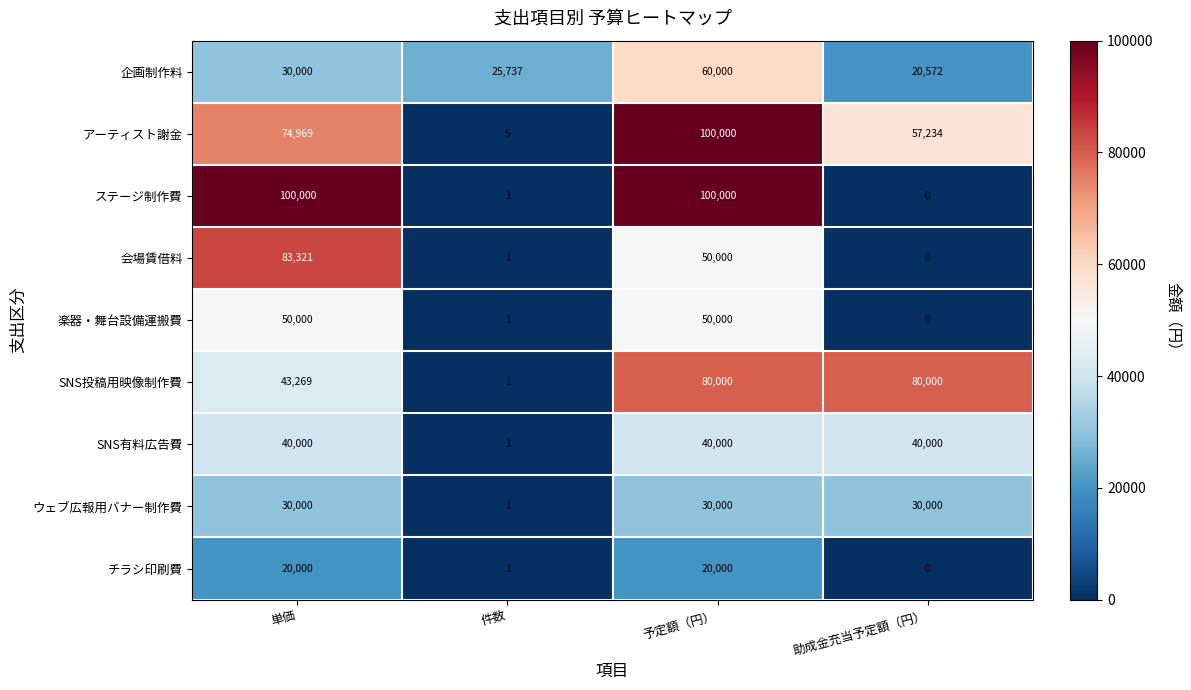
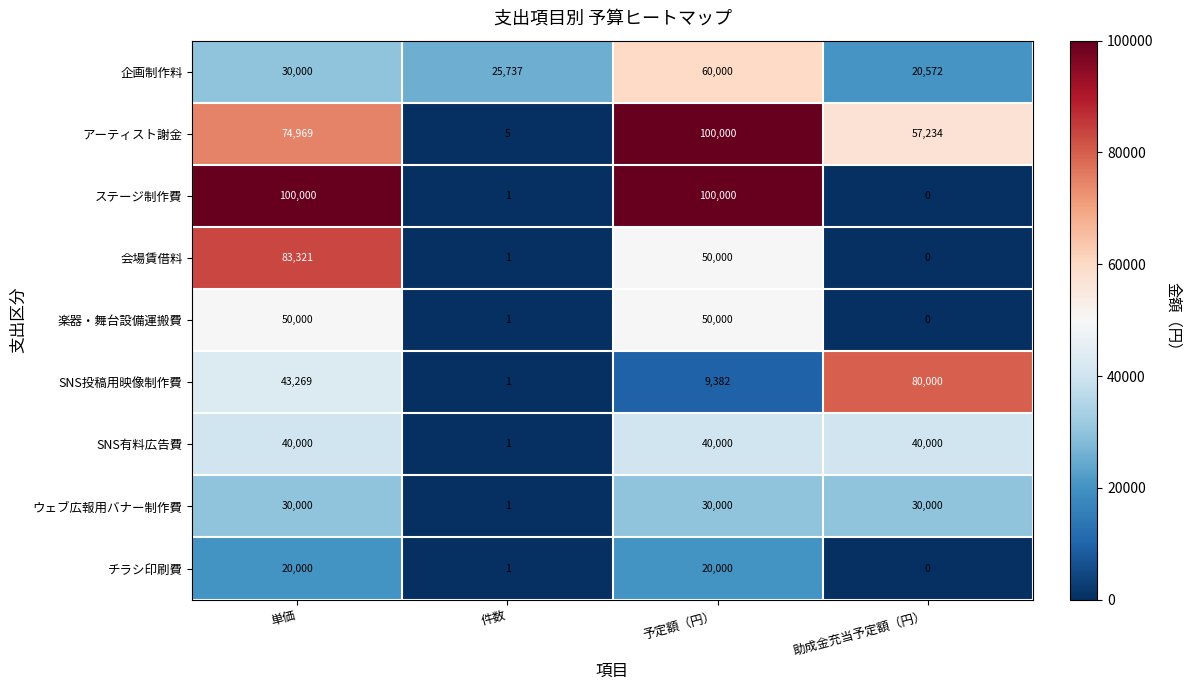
  {
    "企画制作料": {
      "単価": "30,000",
      "件数": "25,737",
      "予定額（円）": "60,000",
      "助成金充当予定額（円）": "20,572"
    },
    "アーティスト謝金": {
      "単価": "74,969",
      "件数": "5",
      "予定額（円）": "100,000",
      "助成金充当予定額（円）": "57,234"
    },
    "ステージ制作費": {
      "単価": "100,000",
      "件数": "1",
      "予定額（円）": "100,000",
      "助成金充当予定額（円）": "0"
    },
    "会場賃借料": {
      "単価": "83,321",
      "件数": "1",
      "予定額（円）": "50,000",
      "助成金充当予定額（円）": "0"
    },
    "楽器・舞台設備運搬費": {
      "単価": "50,000",
      "件数": "1",
      "予定額（円）": "50,000",
      "助成金充当予定額（円）": "0"
    },
    "SNS投稿用映像制作費": {
      "単価": "43,269",
      "件数": "1",
-     "予定額（円）": "80,000",
+     "予定額（円）": "9,382",
      "助成金充当予定額（円）": "80,000"
    },
    "SNS有料広告費": {
      "単価": "40,000",
      "件数": "1",
      "予定額（円）": "40,000",
      "助成金充当予定額（円）": "40,000"
    },
    "ウェブ広報用バナー制作費": {
      "単価": "30,000",
      "件数": "1",
      "予定額（円）": "30,000",
      "助成金充当予定額（円）": "30,000"
    },
    "チラシ印刷費": {
      "単価": "20,000",
      "件数": "1",
      "予定額（円）": "20,000",
      "助成金充当予定額（円）": "0"
    }
  }
